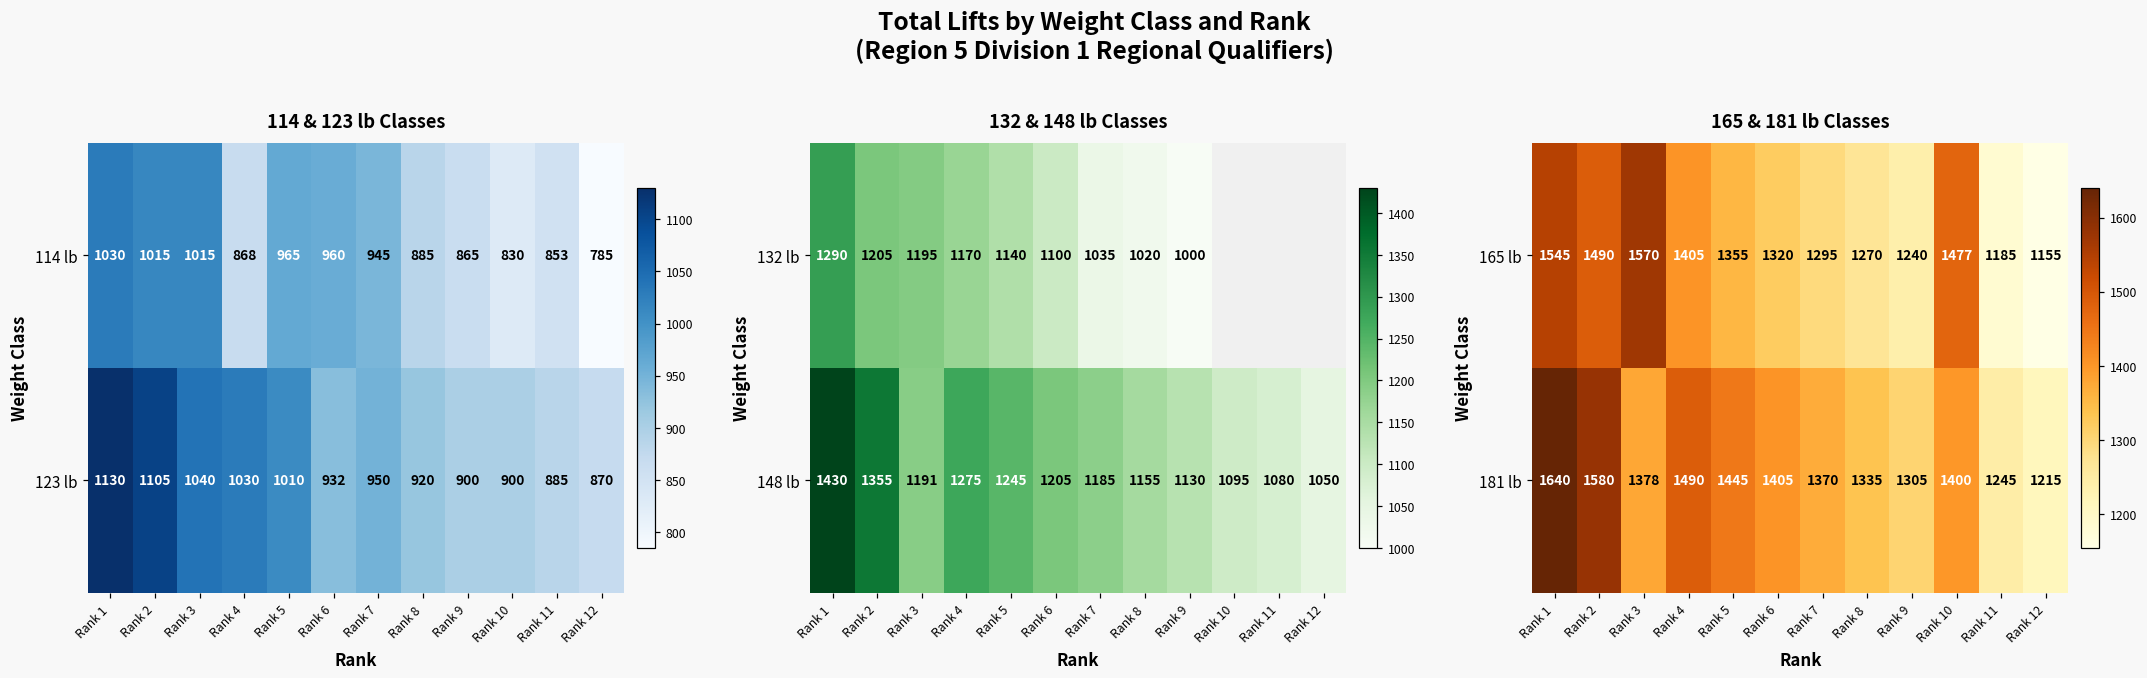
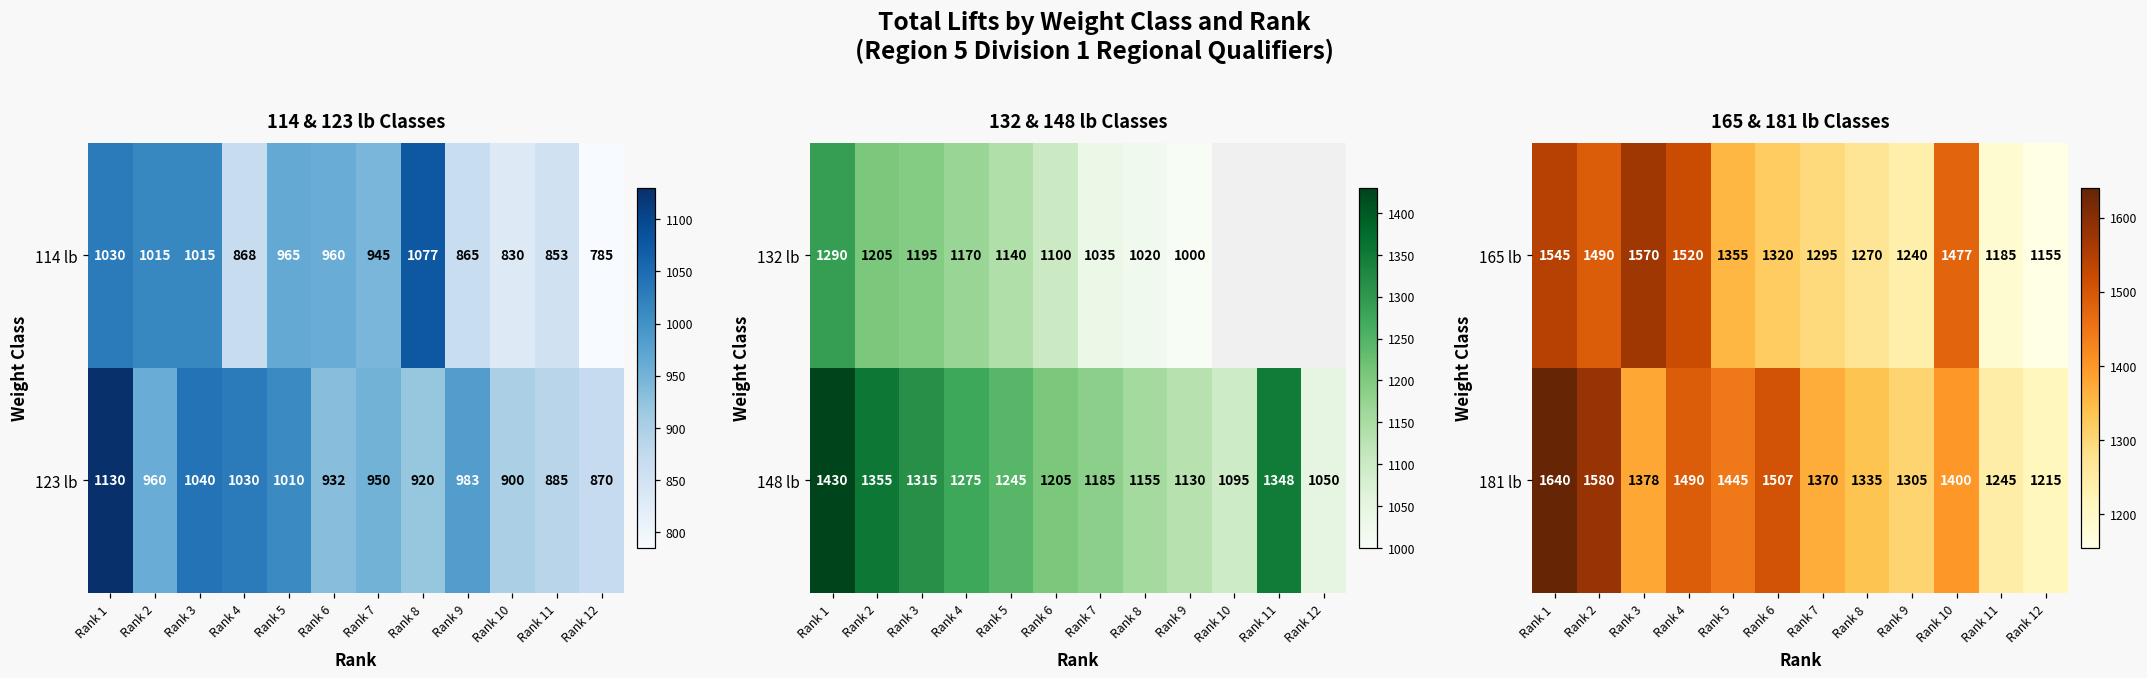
  {
    "114 & 123 lb Classes": {
      "114 lb": {
        "Rank 1": 1030,
        "Rank 2": 1015,
        "Rank 3": 1015,
        "Rank 4": 868,
        "Rank 5": 965,
        "Rank 6": 960,
        "Rank 7": 945,
-       "Rank 8": 885,
+       "Rank 8": 1077,
        "Rank 9": 865,
        "Rank 10": 830,
        "Rank 11": 853,
        "Rank 12": 785
      },
      "123 lb": {
        "Rank 1": 1130,
-       "Rank 2": 1105,
+       "Rank 2": 960,
        "Rank 3": 1040,
        "Rank 4": 1030,
        "Rank 5": 1010,
        "Rank 6": 932,
        "Rank 7": 950,
        "Rank 8": 920,
-       "Rank 9": 900,
+       "Rank 9": 983,
        "Rank 10": 900,
        "Rank 11": 885,
        "Rank 12": 870
      }
    },
    "132 & 148 lb Classes": {
      "132 lb": {
        "Rank 1": 1290,
        "Rank 2": 1205,
        "Rank 3": 1195,
        "Rank 4": 1170,
        "Rank 5": 1140,
        "Rank 6": 1100,
        "Rank 7": 1035,
        "Rank 8": 1020,
        "Rank 9": 1000
      },
      "148 lb": {
        "Rank 1": 1430,
        "Rank 2": 1355,
-       "Rank 3": 1191,
+       "Rank 3": 1315,
        "Rank 4": 1275,
        "Rank 5": 1245,
        "Rank 6": 1205,
        "Rank 7": 1185,
        "Rank 8": 1155,
        "Rank 9": 1130,
        "Rank 10": 1095,
-       "Rank 11": 1080,
+       "Rank 11": 1348,
        "Rank 12": 1050
      }
    },
    "165 & 181 lb Classes": {
      "165 lb": {
        "Rank 1": 1545,
        "Rank 2": 1490,
        "Rank 3": 1570,
-       "Rank 4": 1405,
+       "Rank 4": 1520,
        "Rank 5": 1355,
        "Rank 6": 1320,
        "Rank 7": 1295,
        "Rank 8": 1270,
        "Rank 9": 1240,
        "Rank 10": 1477,
        "Rank 11": 1185,
        "Rank 12": 1155
      },
      "181 lb": {
        "Rank 1": 1640,
        "Rank 2": 1580,
        "Rank 3": 1378,
        "Rank 4": 1490,
        "Rank 5": 1445,
-       "Rank 6": 1405,
+       "Rank 6": 1507,
        "Rank 7": 1370,
        "Rank 8": 1335,
        "Rank 9": 1305,
        "Rank 10": 1400,
        "Rank 11": 1245,
        "Rank 12": 1215
      }
    }
  }
